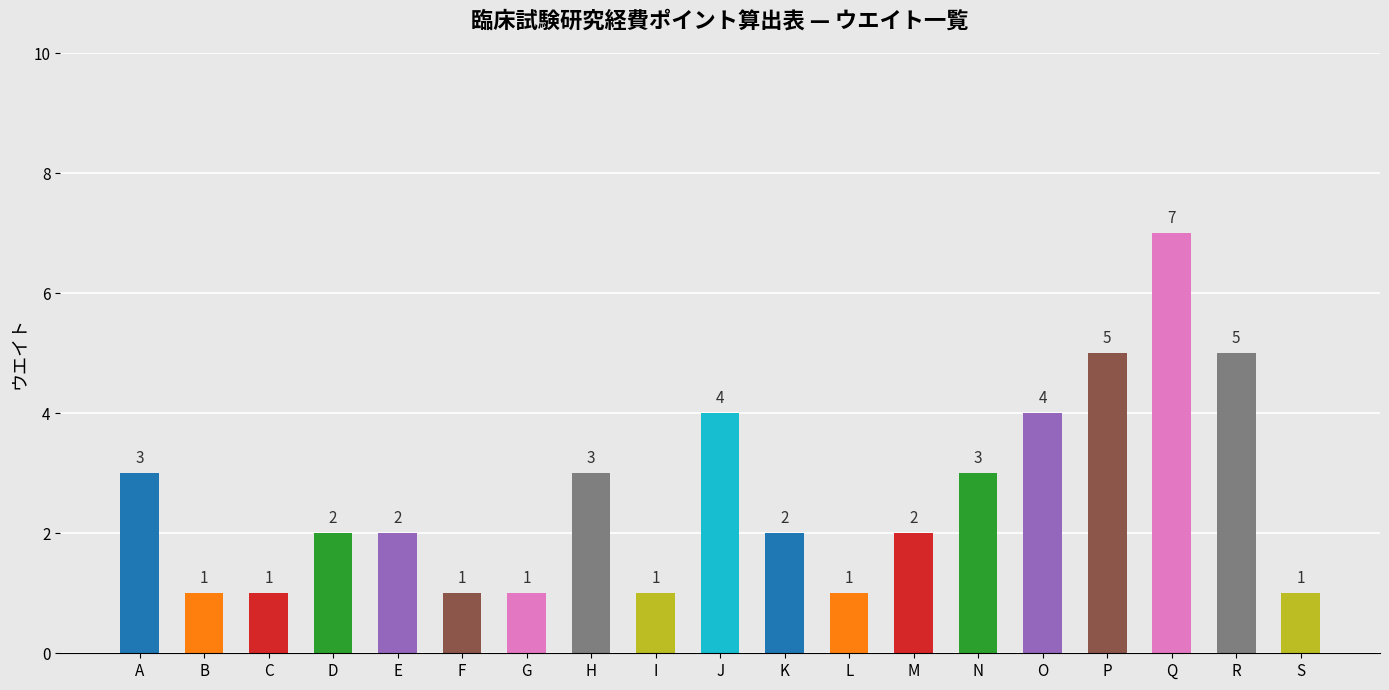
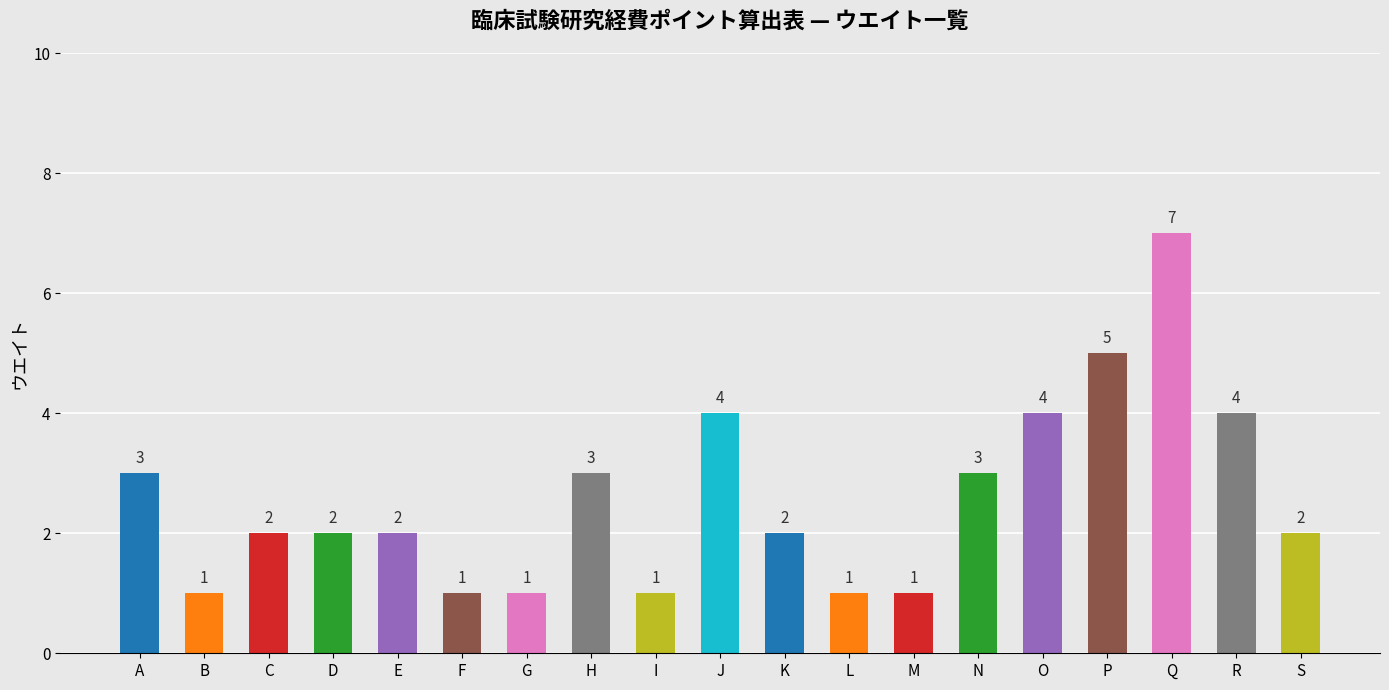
  {
    "A": 3,
    "B": 1,
-   "C": 1,
+   "C": 2,
    "D": 2,
    "E": 2,
    "F": 1,
    "G": 1,
    "H": 3,
    "I": 1,
    "J": 4,
    "K": 2,
    "L": 1,
-   "M": 2,
+   "M": 1,
    "N": 3,
    "O": 4,
    "P": 5,
    "Q": 7,
-   "R": 5,
-   "S": 1
+   "R": 4,
+   "S": 2
  }
